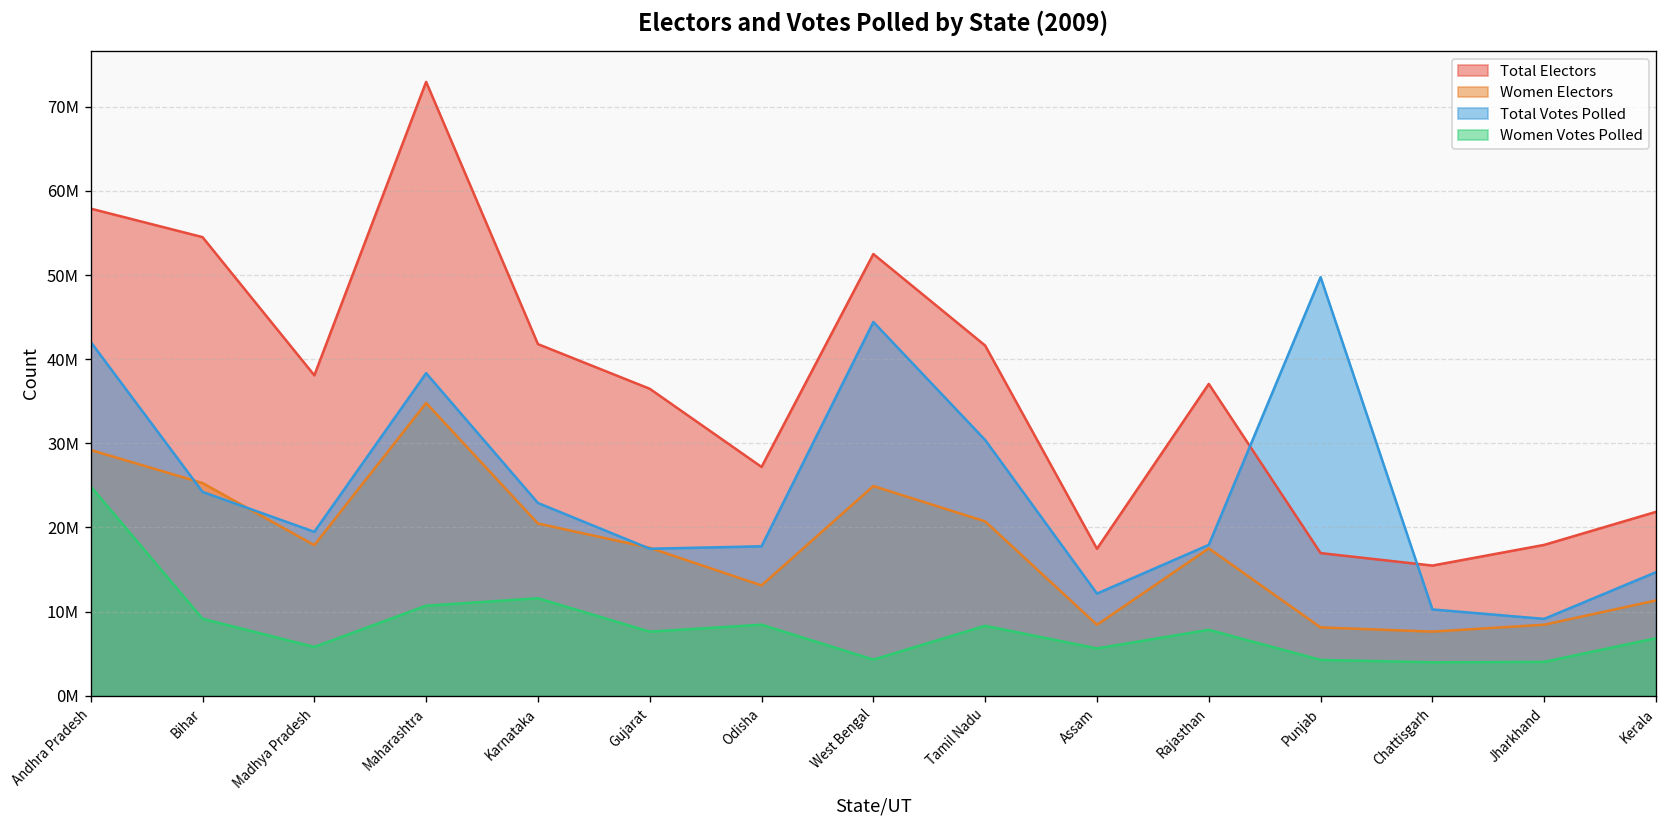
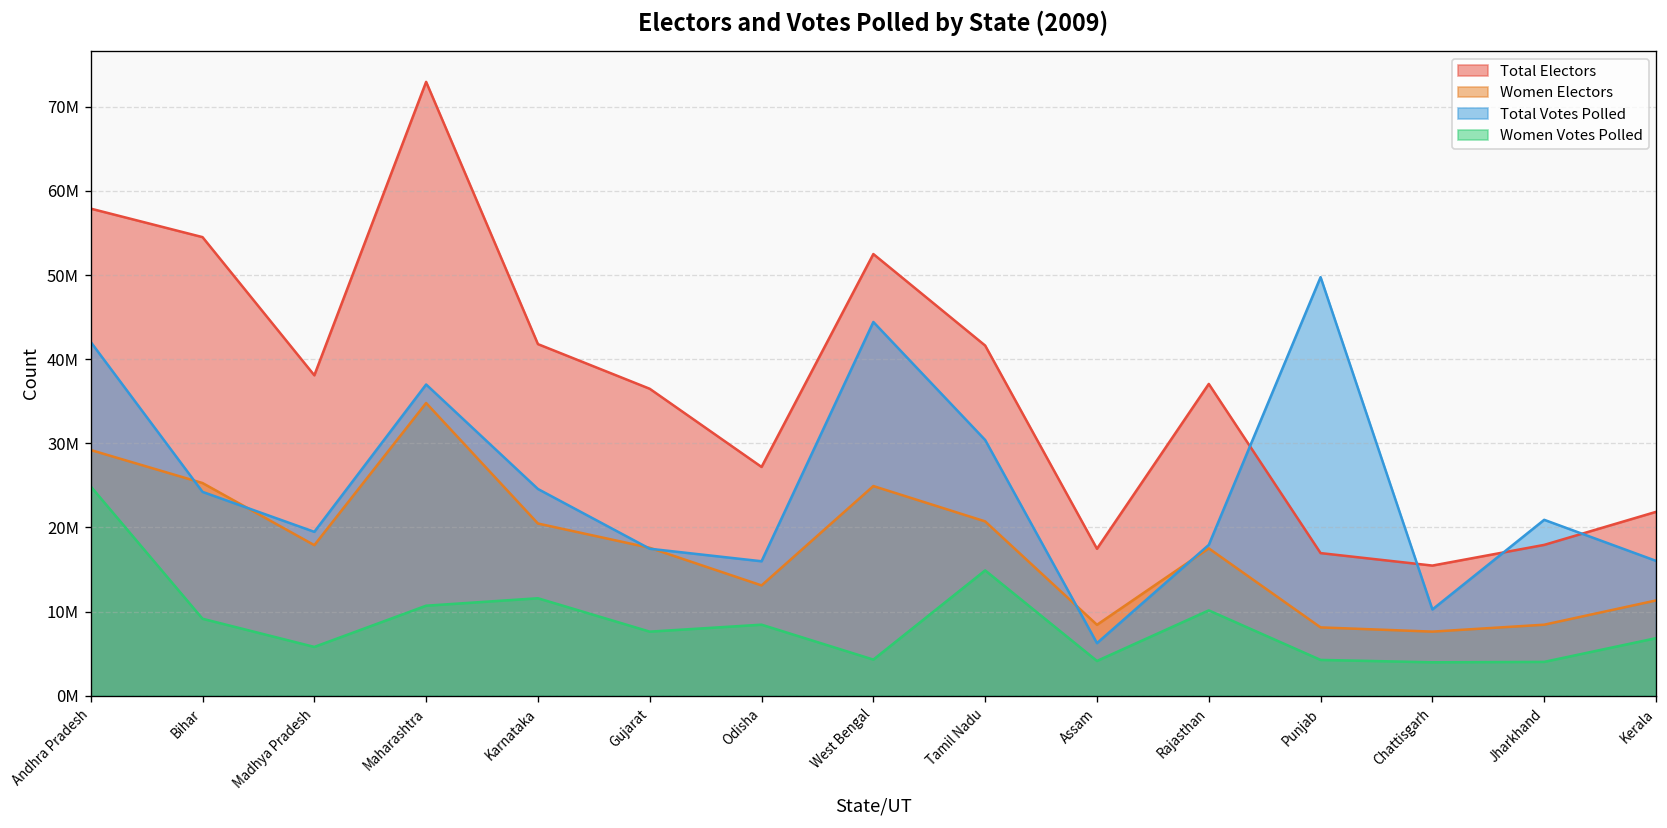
  {
    "Total Votes Polled": {
      "Andhra Pradesh": 42000000,
      "Bihar": 24000000,
      "Madhya Pradesh": 19000000,
-     "Maharashtra": 38000000,
-     "Karnataka": 23000000,
-     "Odisha": 18000000,
+     "Maharashtra": 37000000,
+     "Karnataka": 25000000,
+     "Odisha": 16000000,
      "West Bengal": 44000000,
      "Tamil Nadu": 30000000,
-     "Assam": 12000000,
+     "Assam": 6000000,
      "Rajasthan": 18000000,
      "Punjab": 50000000,
      "Chattisgarh": 10000000,
-     "Jharkhand": 9000000,
-     "Kerala": 15000000
+     "Jharkhand": 21000000,
+     "Kerala": 16000000
    },
    "Women Votes Polled": {
      "Andhra Pradesh": 25000000,
      "Bihar": 9000000,
      "Madhya Pradesh": 6000000,
      "Maharashtra": 11000000,
      "Karnataka": 12000000,
      "Gujarat": 8000000,
      "Odisha": 8000000,
      "West Bengal": 4000000,
-     "Tamil Nadu": 8000000,
-     "Assam": 6000000,
-     "Rajasthan": 8000000,
+     "Tamil Nadu": 15000000,
+     "Assam": 4000000,
+     "Rajasthan": 10000000,
      "Punjab": 4000000,
      "Chattisgarh": 4000000,
      "Jharkhand": 4000000,
      "Kerala": 7000000
    }
  }
